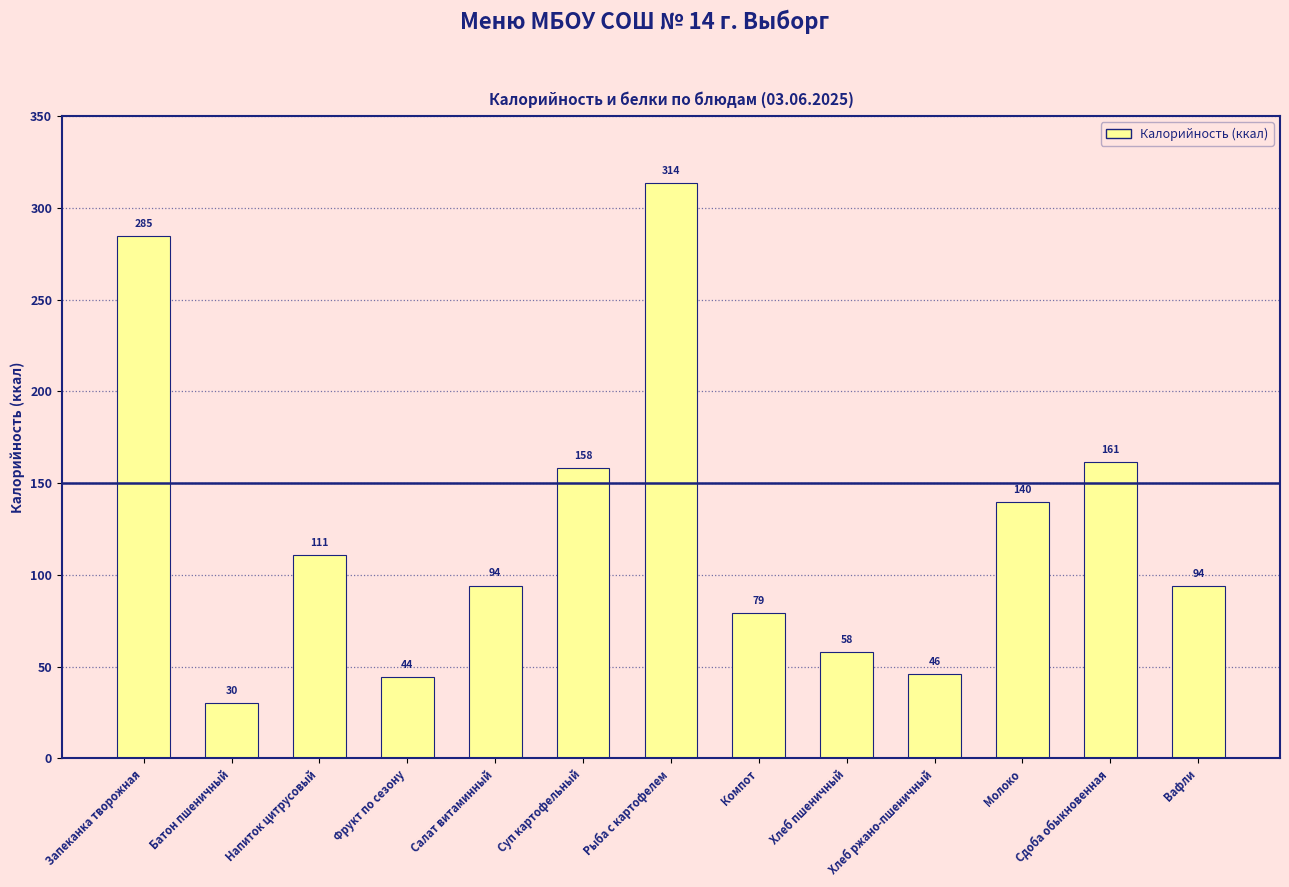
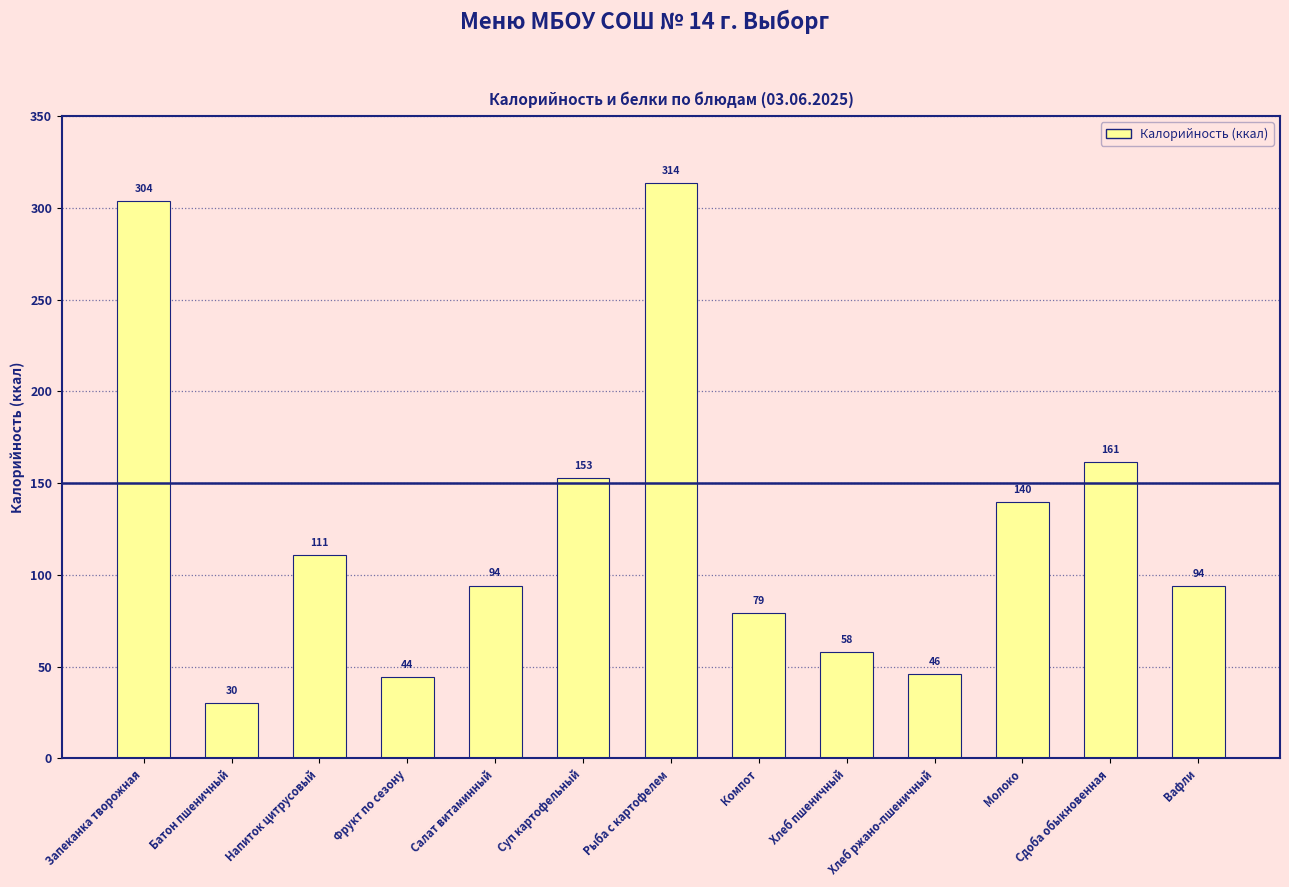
  {
-   "Запеканка творожная": 285,
+   "Запеканка творожная": 304,
    "Батон пшеничный": 30,
    "Напиток цитрусовый": 111,
    "Фрукт по сезону": 44,
    "Салат витаминный": 94,
-   "Суп картофельный": 158,
+   "Суп картофельный": 153,
    "Рыба с картофелем": 314,
    "Компот": 79,
    "Хлеб пшеничный": 58,
    "Хлеб ржано-пшеничный": 46,
    "Молоко": 140,
    "Сдоба обыкновенная": 161,
    "Вафли": 94
  }
